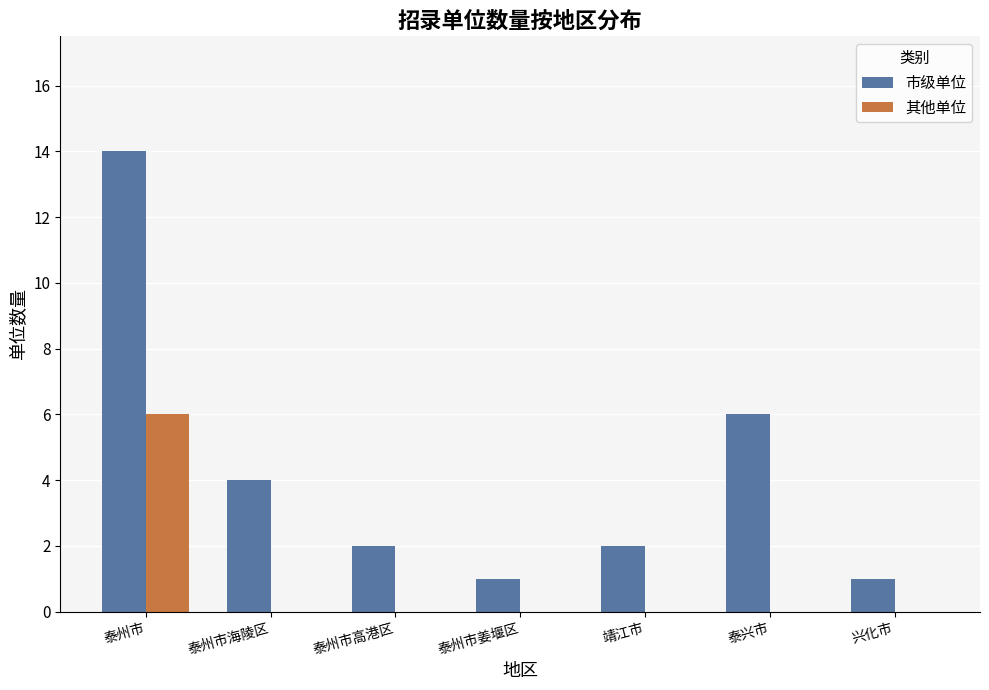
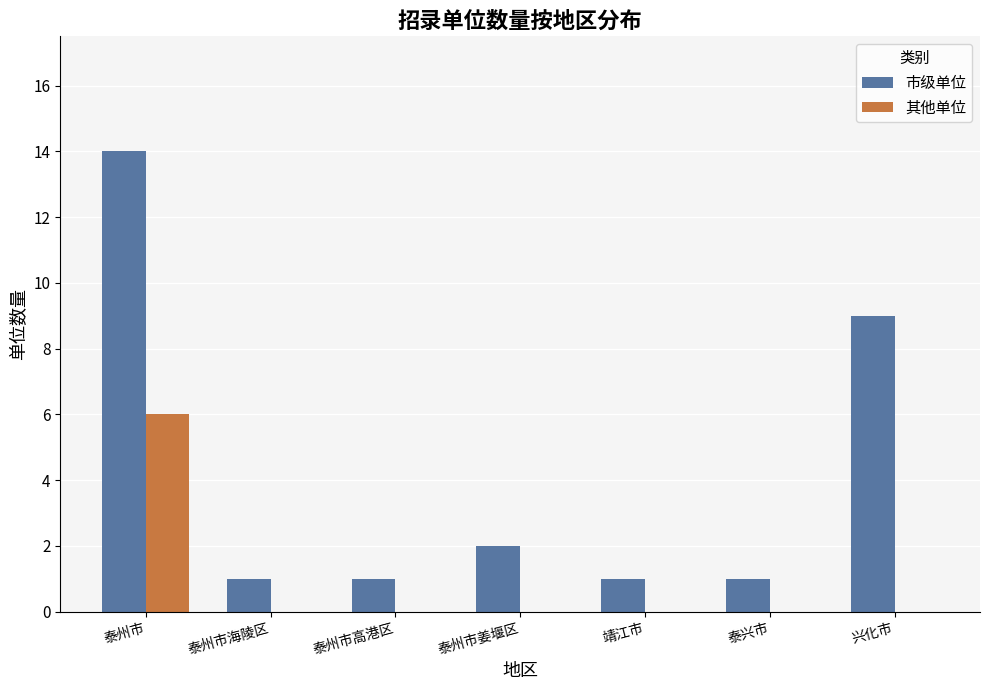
  {
    "市级单位": {
      "泰州市": 14,
-     "泰州市海陵区": 4,
-     "泰州市高港区": 2,
-     "泰州市姜堰区": 1,
-     "靖江市": 2,
-     "泰兴市": 6,
-     "兴化市": 1
+     "泰州市海陵区": 1,
+     "泰州市高港区": 1,
+     "泰州市姜堰区": 2,
+     "靖江市": 1,
+     "泰兴市": 1,
+     "兴化市": 9
    },
    "其他单位": {
      "泰州市": 6,
      "泰州市海陵区": 0,
      "泰州市高港区": 0,
      "泰州市姜堰区": 0,
      "靖江市": 0,
      "泰兴市": 0,
      "兴化市": 0
    }
  }
